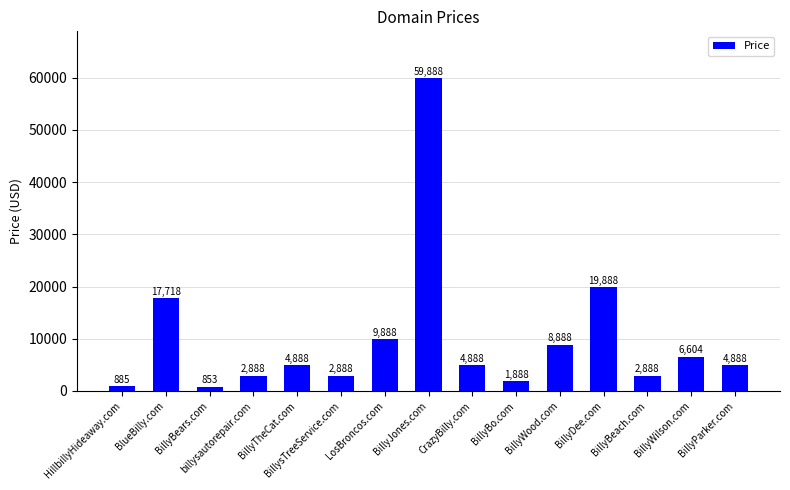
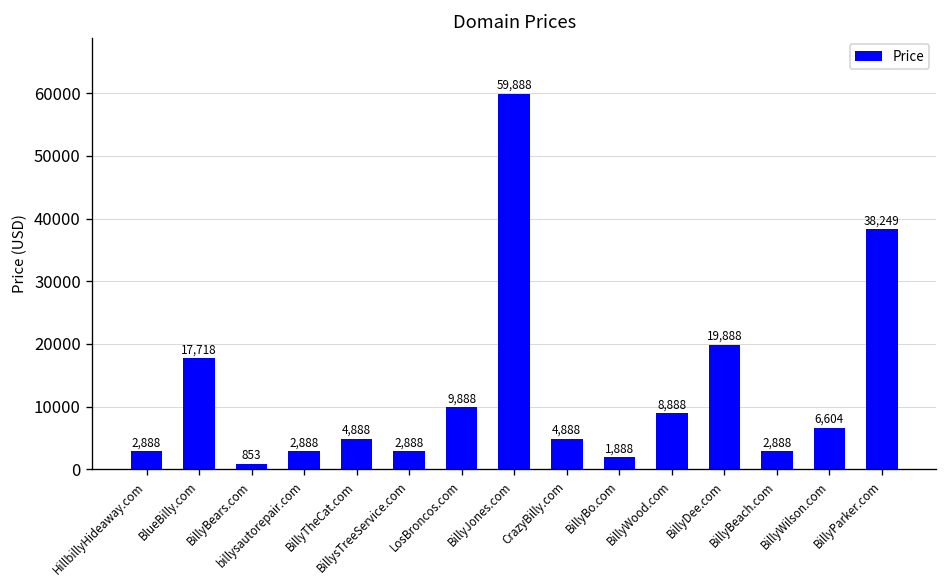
  {
-   "HillbillyHideaway.com": "885",
+   "HillbillyHideaway.com": "2,888",
    "BlueBilly.com": "17,718",
    "BillyBears.com": "853",
    "billysautorepair.com": "2,888",
    "BillyTheCat.com": "4,888",
    "BillysTreeService.com": "2,888",
    "LosBroncos.com": "9,888",
    "BillyJones.com": "59,888",
    "CrazyBilly.com": "4,888",
    "BillyBo.com": "1,888",
    "BillyWood.com": "8,888",
    "BillyDee.com": "19,888",
    "BillyBeach.com": "2,888",
    "BillyWilson.com": "6,604",
-   "BillyParker.com": "4,888"
+   "BillyParker.com": "38,249"
  }
